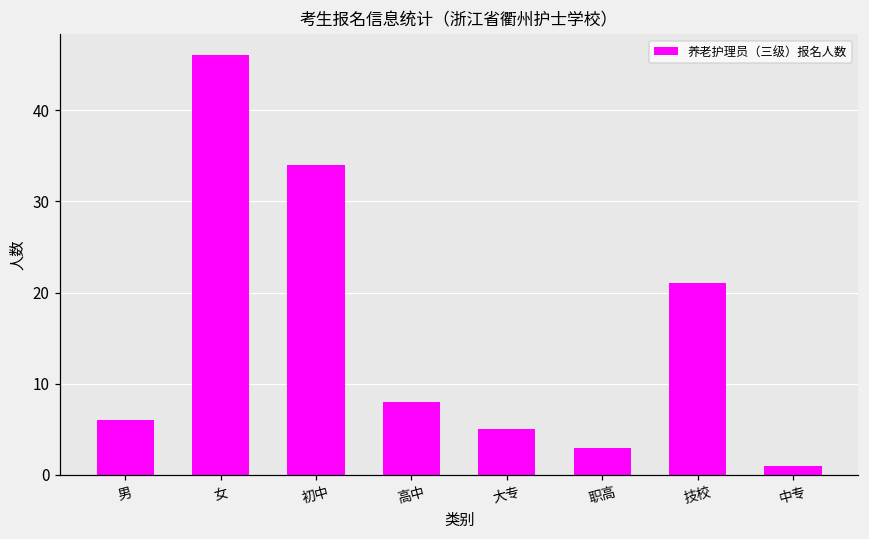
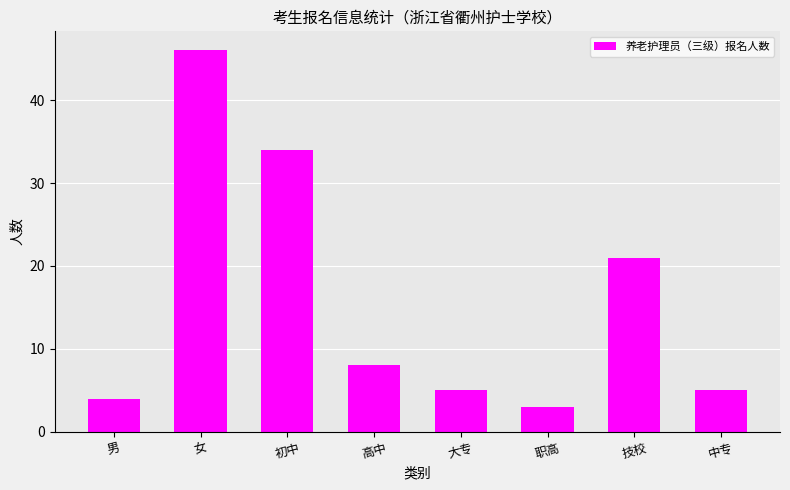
  {
-   "男": 6,
+   "男": 4,
    "女": 46,
    "初中": 34,
    "高中": 8,
    "大专": 5,
    "职高": 3,
    "技校": 21,
-   "中专": 1
+   "中专": 5
  }
